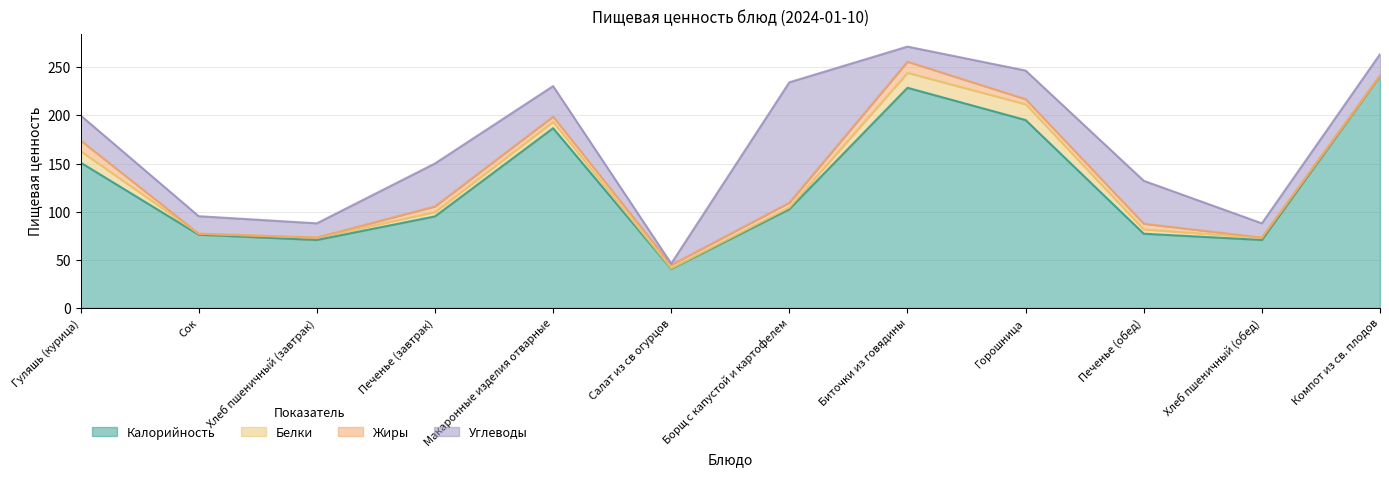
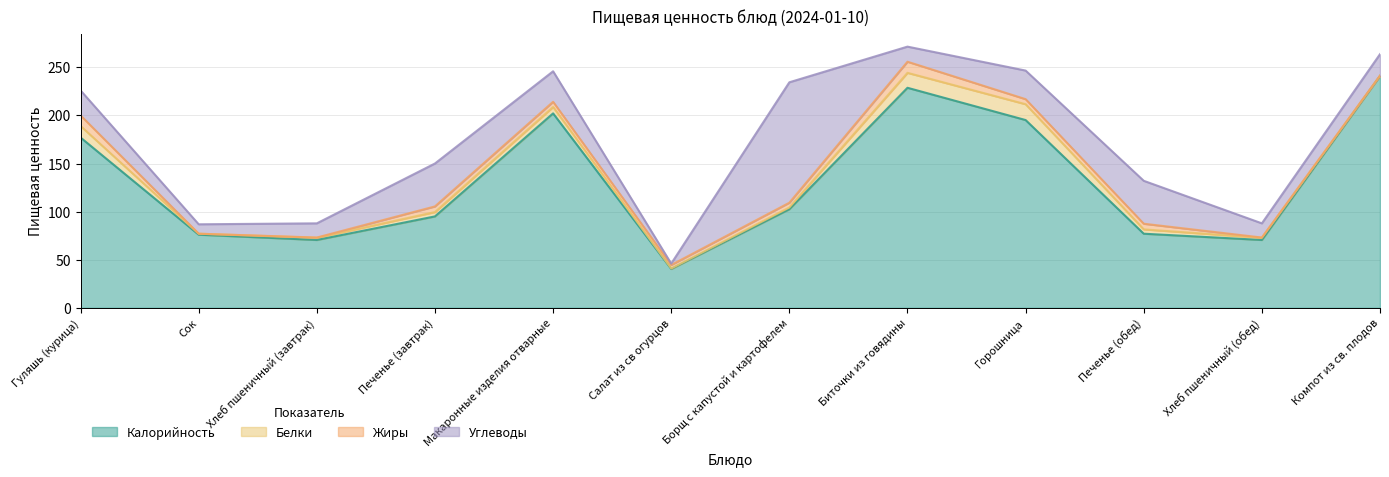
  {
    "Калорийность": {
-     "Гуляшь (курица)": 150,
+     "Гуляшь (курица)": 180,
      "Печенье (завтрак)": 100,
-     "Макаронные изделия отварные": 190,
+     "Макаронные изделия отварные": 200,
      "Биточки из говядины": 230,
      "Горошница": 200,
      "Печенье (обед)": 80
    },
    "Углеводы": {
      "Гуляшь (курица)": 30,
-     "Сок": 20,
+     "Сок": 10,
      "Хлеб пшеничный (завтрак)": 10,
      "Печенье (завтрак)": 40,
      "Макаронные изделия отварные": 30,
      "Борщ с капустой и картофелем": 130,
      "Биточки из говядины": 20,
      "Горошница": 30,
      "Печенье (обед)": 40,
      "Хлеб пшеничный (обед)": 10,
      "Компот из св. плодов": 20
    }
  }
